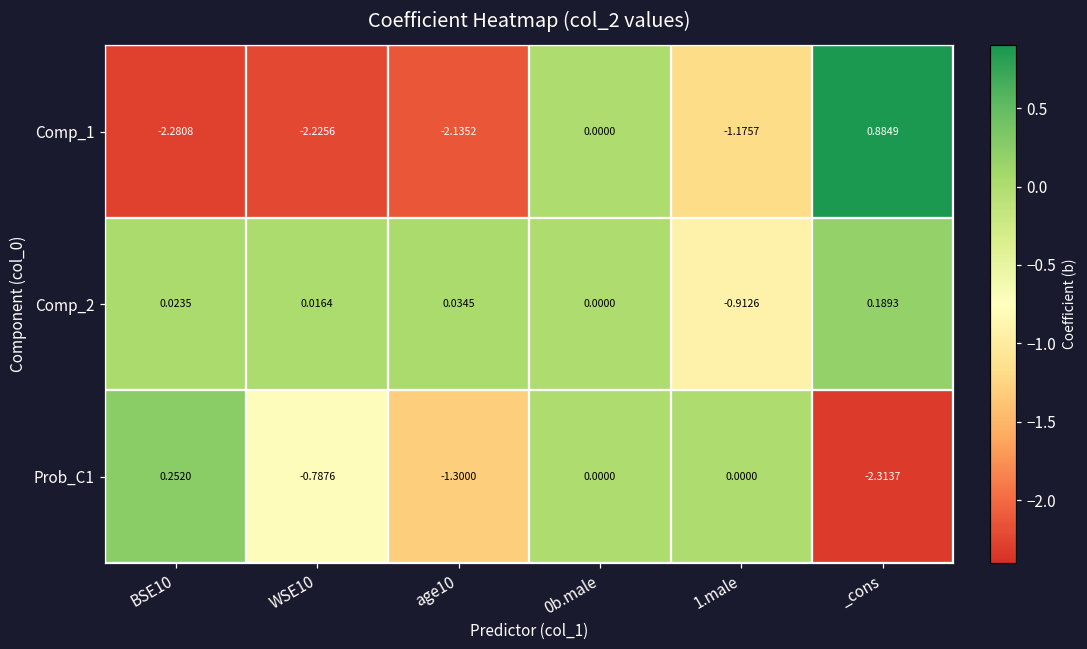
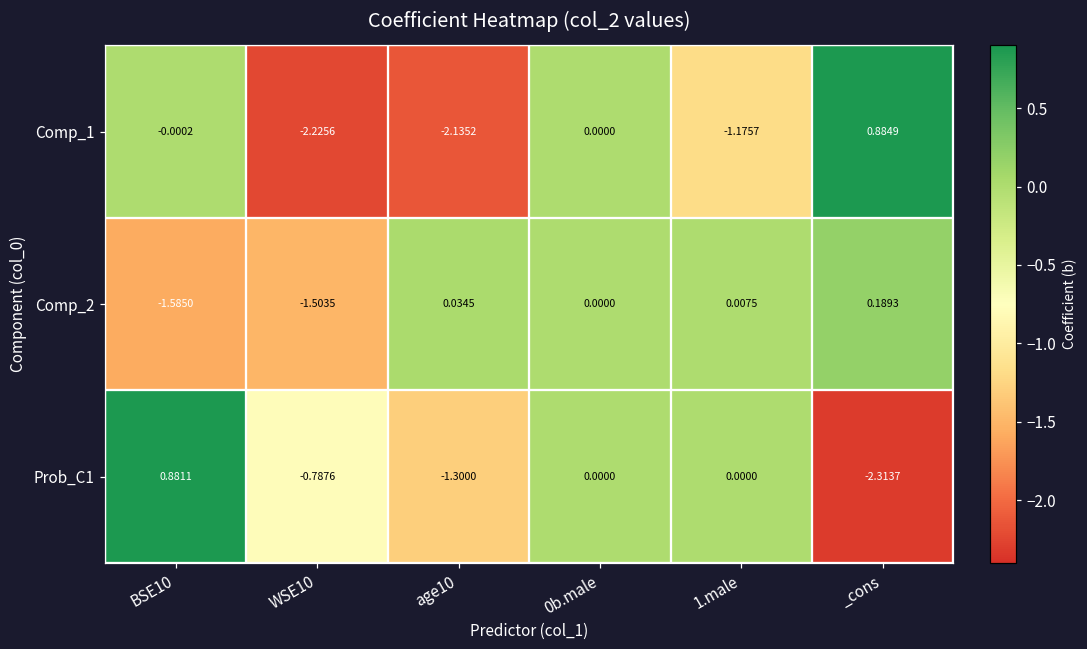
  {
    "Comp_1": {
-     "BSE10": -2.2808,
+     "BSE10": -0.0002,
      "WSE10": -2.2256,
      "age10": -2.1352,
      "0b.male": 0.0000,
      "1.male": -1.1757,
      "_cons": 0.8849
    },
    "Comp_2": {
-     "BSE10": 0.0235,
-     "WSE10": 0.0164,
+     "BSE10": -1.5850,
+     "WSE10": -1.5035,
      "age10": 0.0345,
      "0b.male": 0.0000,
-     "1.male": -0.9126,
+     "1.male": 0.0075,
      "_cons": 0.1893
    },
    "Prob_C1": {
-     "BSE10": 0.2520,
+     "BSE10": 0.8811,
      "WSE10": -0.7876,
      "age10": -1.3000,
      "0b.male": 0.0000,
      "1.male": 0.0000,
      "_cons": -2.3137
    }
  }
